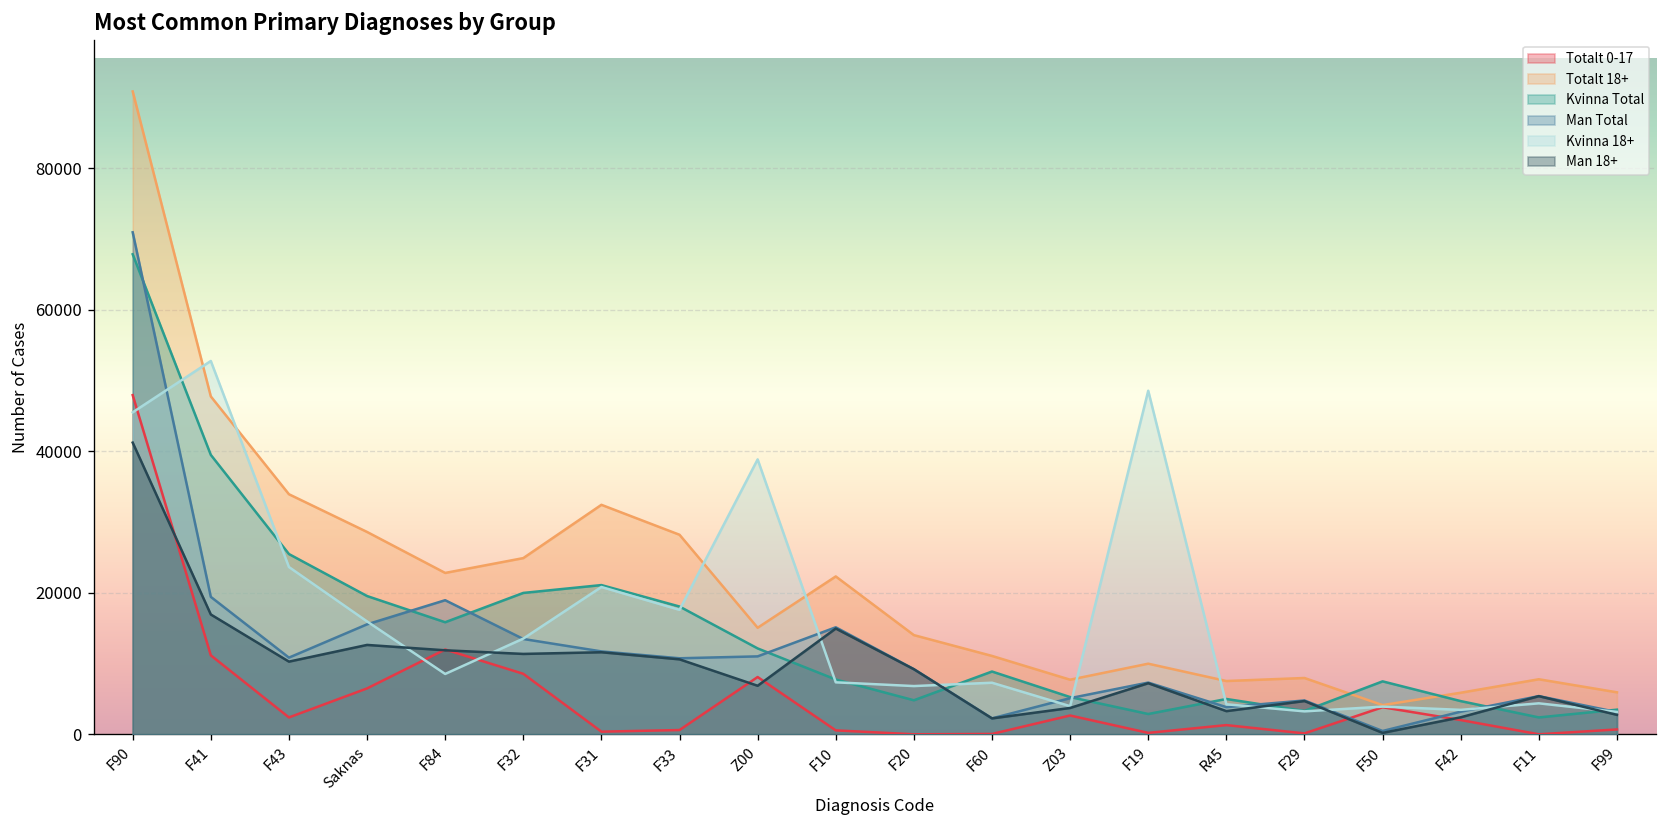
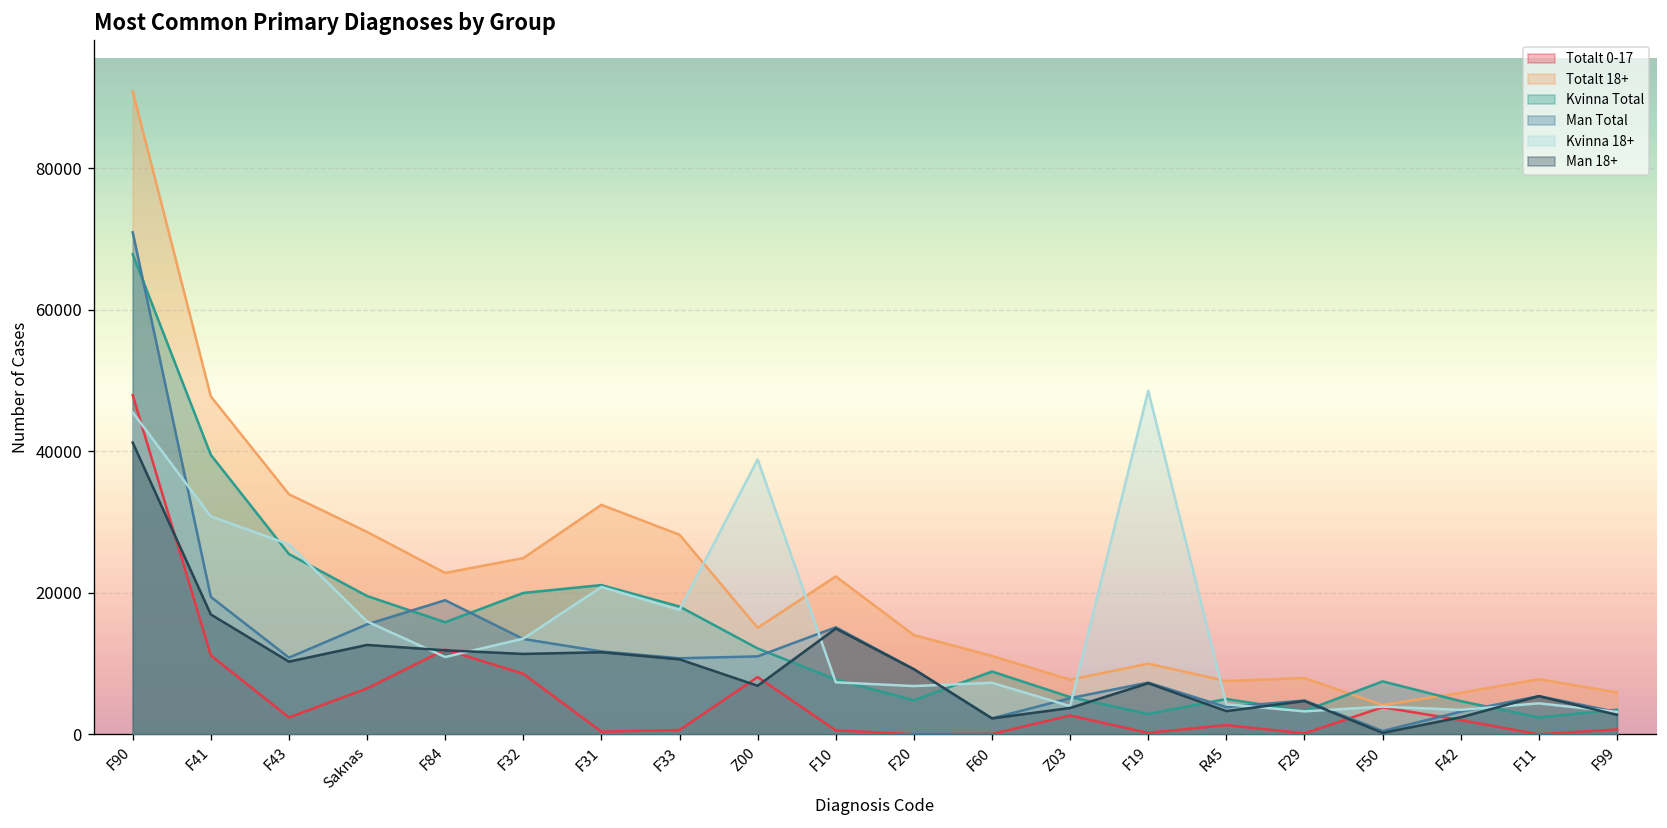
  {
    "Kvinna 18+": {
      "F90": 46000,
-     "F41": 53000,
-     "F43": 24000,
-     "F84": 9000,
+     "F41": 31000,
+     "F43": 27000,
+     "F84": 11000,
      "F33": 18000,
      "Z00": 39000,
      "F20": 7000,
      "F60": 7000,
      "F19": 49000,
      "F11": 4000
    }
  }
